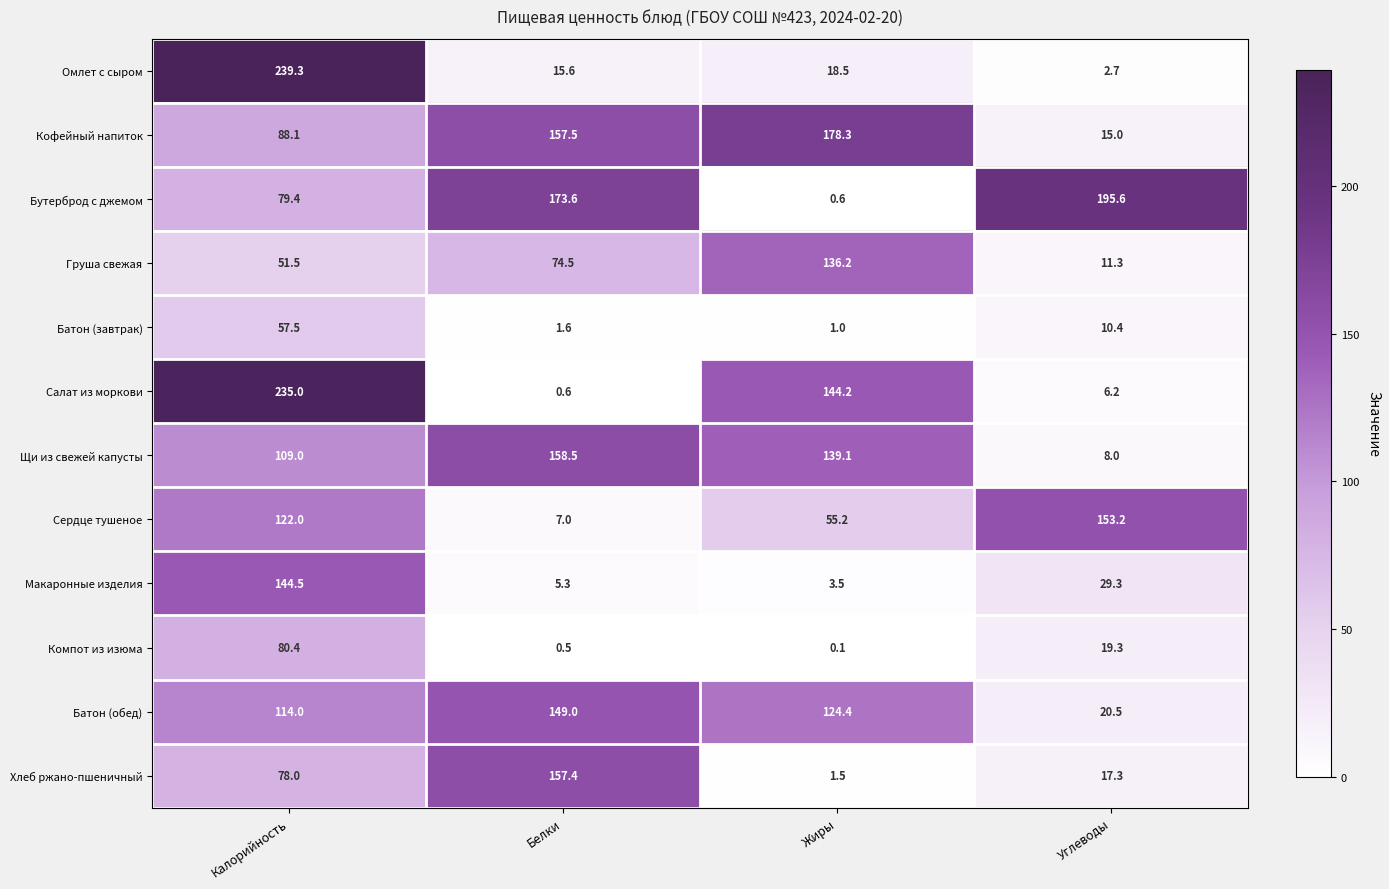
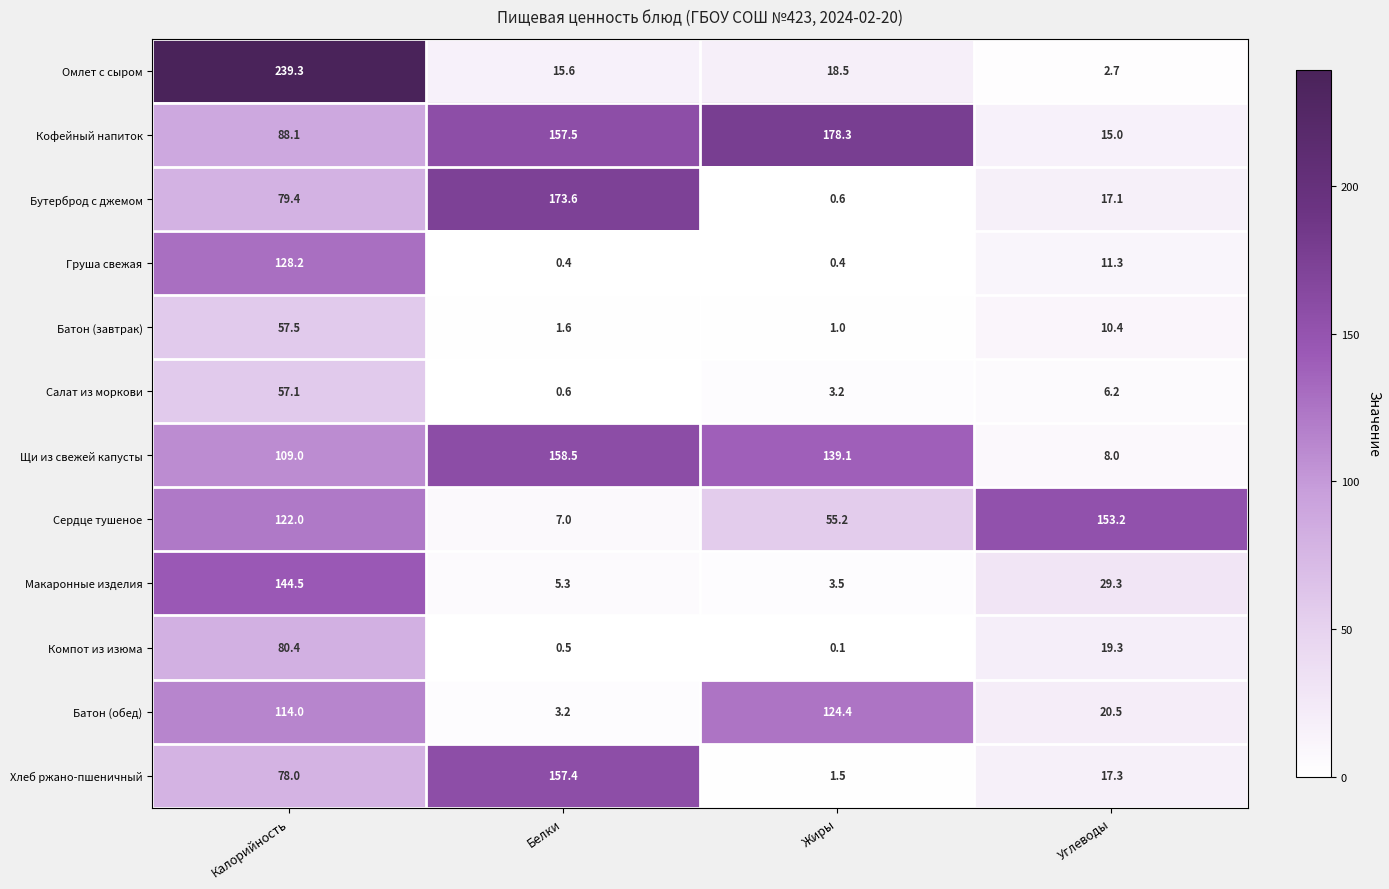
  {
    "Омлет с сыром": {
      "Калорийность": 239.3,
      "Белки": 15.6,
      "Жиры": 18.5,
      "Углеводы": 2.7
    },
    "Кофейный напиток": {
      "Калорийность": 88.1,
      "Белки": 157.5,
      "Жиры": 178.3,
      "Углеводы": 15.0
    },
    "Бутерброд с джемом": {
      "Калорийность": 79.4,
      "Белки": 173.6,
      "Жиры": 0.6,
-     "Углеводы": 195.6
+     "Углеводы": 17.1
    },
    "Груша свежая": {
-     "Калорийность": 51.5,
-     "Белки": 74.5,
-     "Жиры": 136.2,
+     "Калорийность": 128.2,
+     "Белки": 0.4,
+     "Жиры": 0.4,
      "Углеводы": 11.3
    },
    "Батон (завтрак)": {
      "Калорийность": 57.5,
      "Белки": 1.6,
      "Жиры": 1.0,
      "Углеводы": 10.4
    },
    "Салат из моркови": {
-     "Калорийность": 235.0,
+     "Калорийность": 57.1,
      "Белки": 0.6,
-     "Жиры": 144.2,
+     "Жиры": 3.2,
      "Углеводы": 6.2
    },
    "Щи из свежей капусты": {
      "Калорийность": 109.0,
      "Белки": 158.5,
      "Жиры": 139.1,
      "Углеводы": 8.0
    },
    "Сердце тушеное": {
      "Калорийность": 122.0,
      "Белки": 7.0,
      "Жиры": 55.2,
      "Углеводы": 153.2
    },
    "Макаронные изделия": {
      "Калорийность": 144.5,
      "Белки": 5.3,
      "Жиры": 3.5,
      "Углеводы": 29.3
    },
    "Компот из изюма": {
      "Калорийность": 80.4,
      "Белки": 0.5,
      "Жиры": 0.1,
      "Углеводы": 19.3
    },
    "Батон (обед)": {
      "Калорийность": 114.0,
-     "Белки": 149.0,
+     "Белки": 3.2,
      "Жиры": 124.4,
      "Углеводы": 20.5
    },
    "Хлеб ржано-пшеничный": {
      "Калорийность": 78.0,
      "Белки": 157.4,
      "Жиры": 1.5,
      "Углеводы": 17.3
    }
  }
